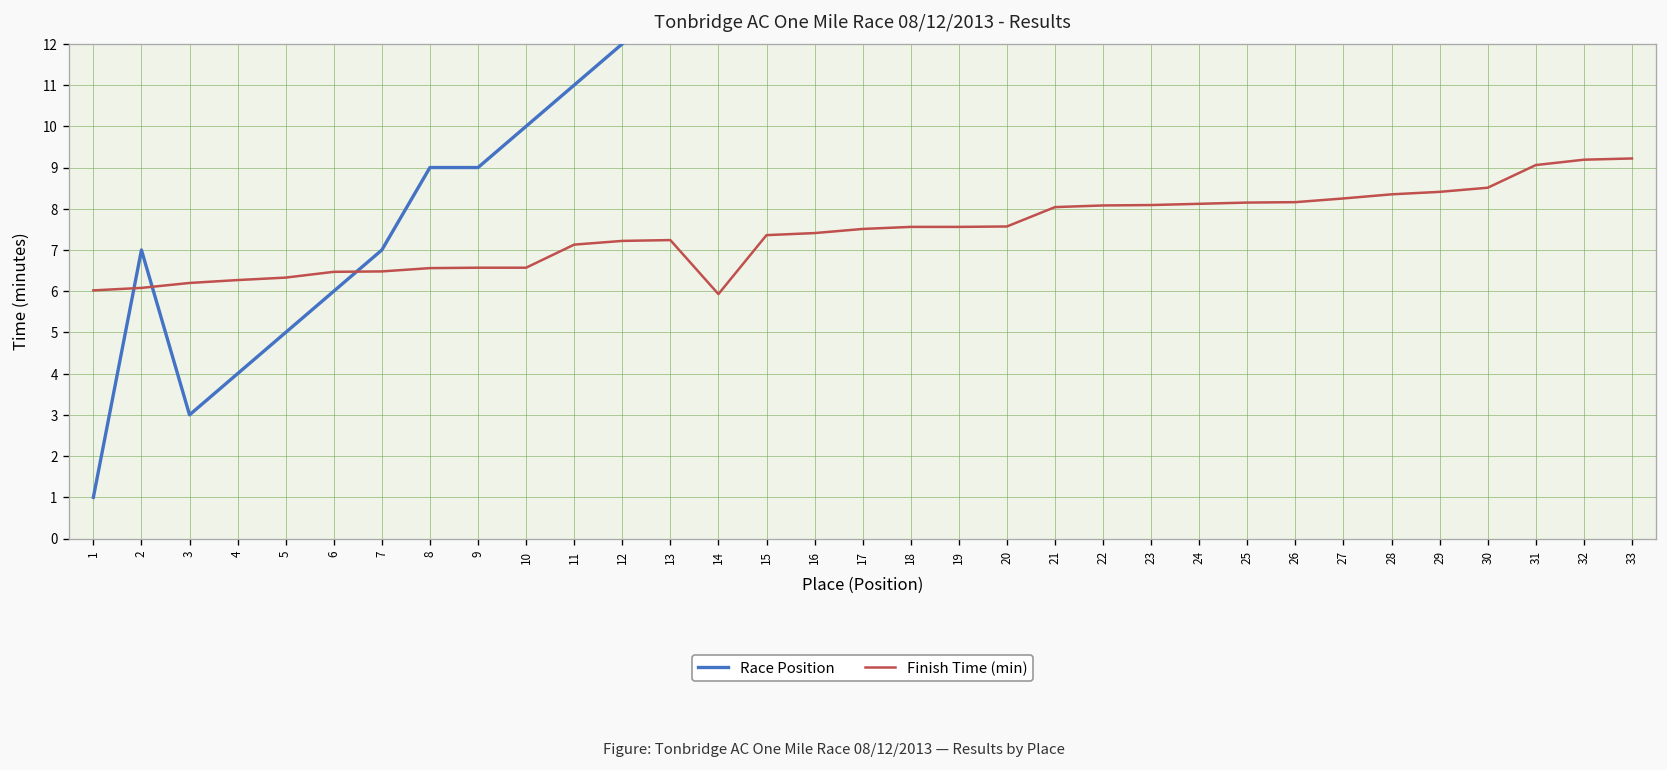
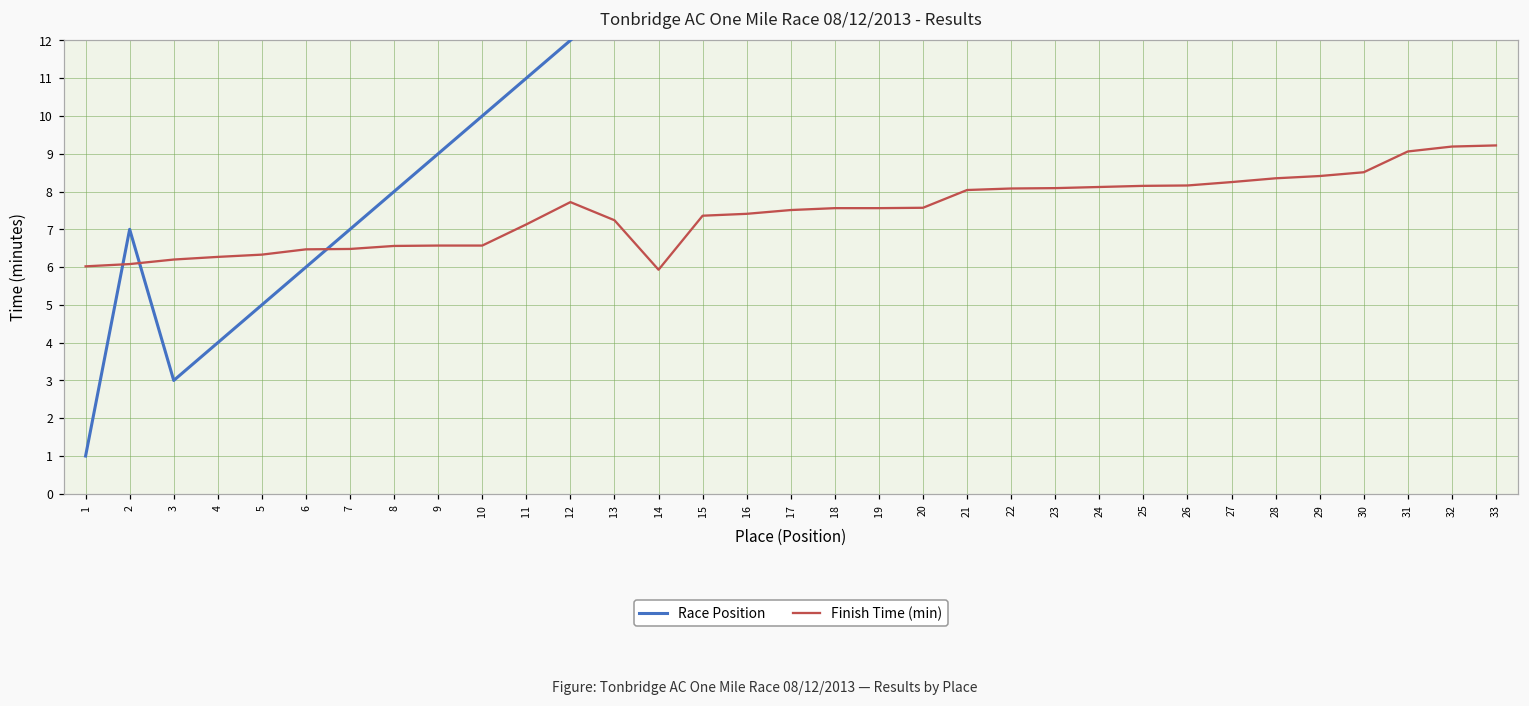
  {
    "Race Position": {
      "1": 1,
      "2": 7,
      "3": 3,
      "4": 4,
      "5": 5,
      "6": 6,
      "7": 7,
-     "8": 9,
+     "8": 8,
      "9": 9,
      "10": 10,
      "11": 11,
      "12": 12
    },
    "Finish Time (min)": {
      "1": 6.0,
      "2": 6.1,
      "3": 6.2,
      "4": 6.3,
      "5": 6.3,
      "6": 6.5,
      "7": 6.5,
      "8": 6.6,
      "9": 6.6,
      "10": 6.6,
      "11": 7.1,
-     "12": 7.2,
+     "12": 7.7,
      "13": 7.2,
      "14": 5.9,
      "15": 7.4,
      "16": 7.4,
      "17": 7.5,
      "18": 7.6,
      "19": 7.6,
      "20": 7.6,
      "21": 8.0,
      "22": 8.1,
      "23": 8.1,
      "24": 8.1,
      "25": 8.2,
      "26": 8.2,
      "27": 8.3,
      "28": 8.4,
      "29": 8.4,
      "30": 8.5,
      "31": 9.1,
      "32": 9.2,
      "33": 9.2
    }
  }
